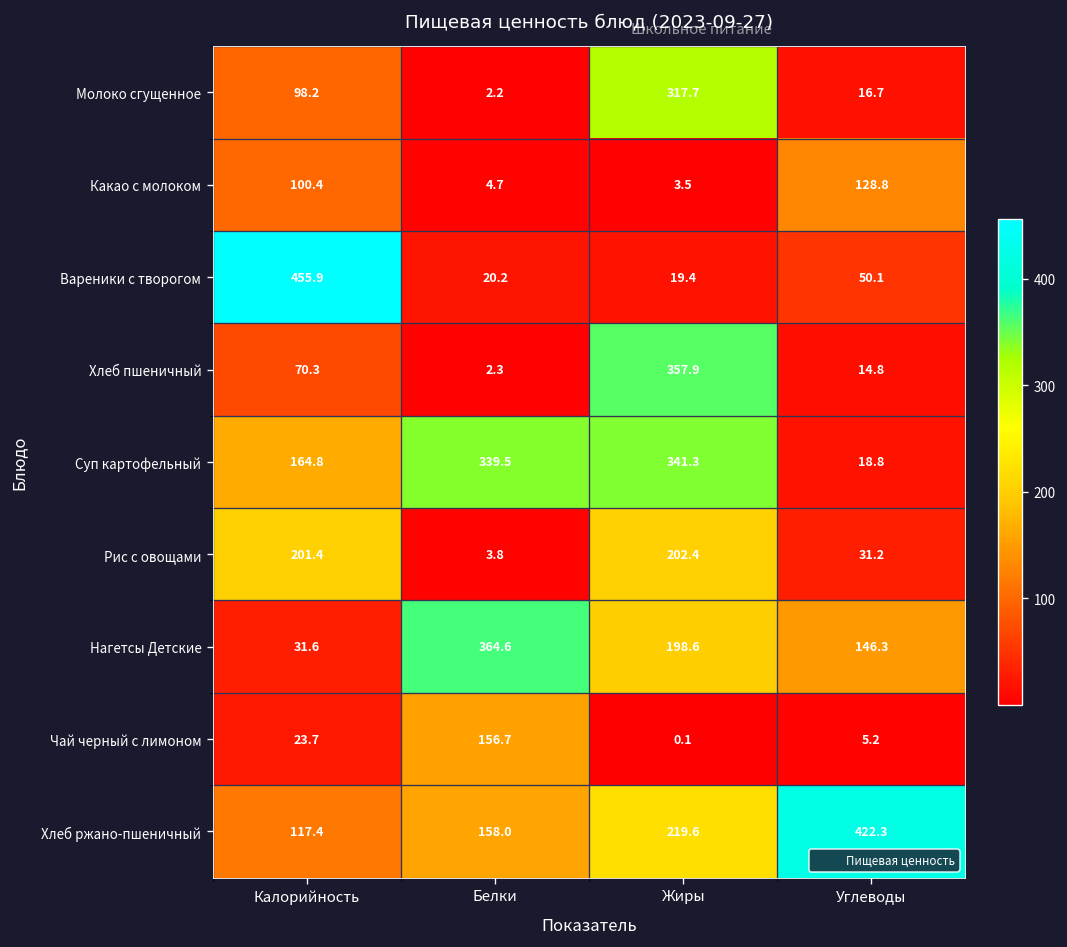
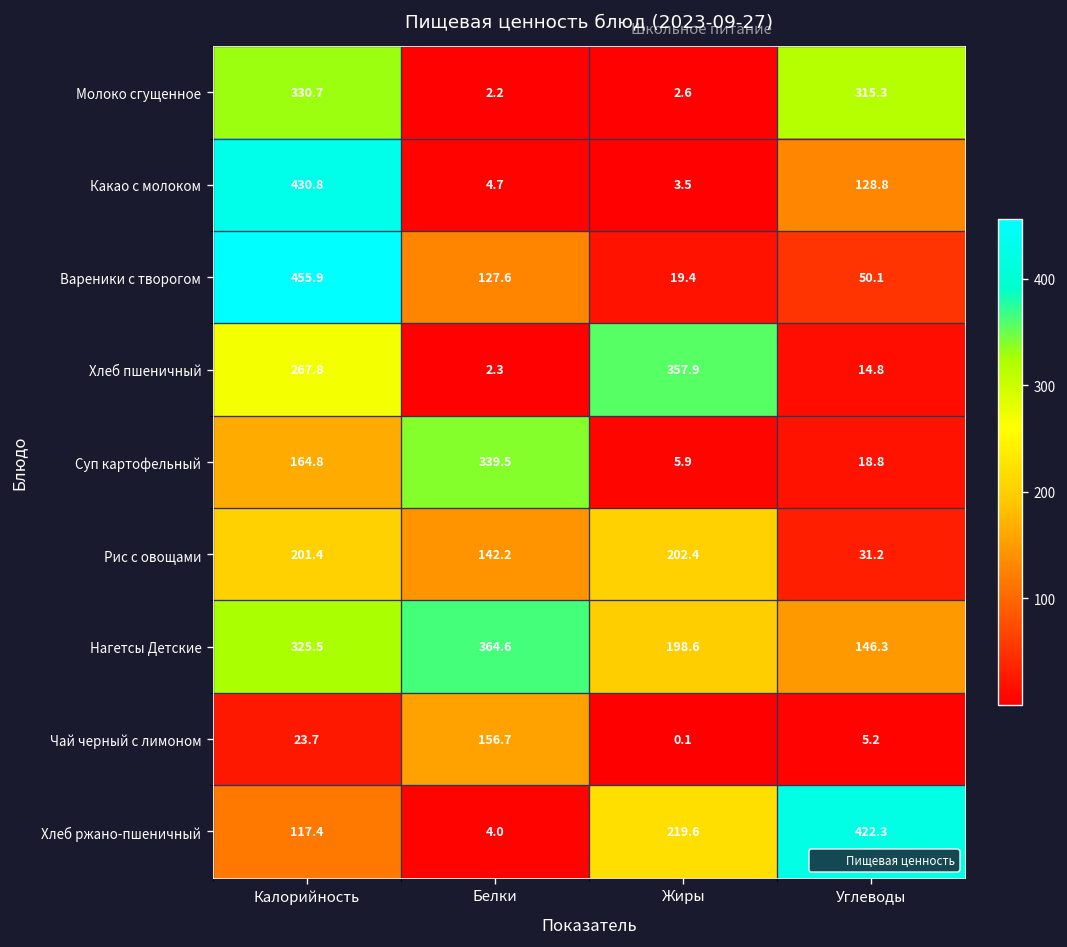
  {
    "Молоко сгущенное": {
-     "Калорийность": 98.2,
+     "Калорийность": 330.7,
      "Белки": 2.2,
-     "Жиры": 317.7,
-     "Углеводы": 16.7
+     "Жиры": 2.6,
+     "Углеводы": 315.3
    },
    "Какао с молоком": {
-     "Калорийность": 100.4,
+     "Калорийность": 430.8,
      "Белки": 4.7,
      "Жиры": 3.5,
      "Углеводы": 128.8
    },
    "Вареники с творогом": {
      "Калорийность": 455.9,
-     "Белки": 20.2,
+     "Белки": 127.6,
      "Жиры": 19.4,
      "Углеводы": 50.1
    },
    "Хлеб пшеничный": {
-     "Калорийность": 70.3,
+     "Калорийность": 267.8,
      "Белки": 2.3,
      "Жиры": 357.9,
      "Углеводы": 14.8
    },
    "Суп картофельный": {
      "Калорийность": 164.8,
      "Белки": 339.5,
-     "Жиры": 341.3,
+     "Жиры": 5.9,
      "Углеводы": 18.8
    },
    "Рис с овощами": {
      "Калорийность": 201.4,
-     "Белки": 3.8,
+     "Белки": 142.2,
      "Жиры": 202.4,
      "Углеводы": 31.2
    },
    "Нагетсы Детские": {
-     "Калорийность": 31.6,
+     "Калорийность": 325.5,
      "Белки": 364.6,
      "Жиры": 198.6,
      "Углеводы": 146.3
    },
    "Чай черный с лимоном": {
      "Калорийность": 23.7,
      "Белки": 156.7,
      "Жиры": 0.1,
      "Углеводы": 5.2
    },
    "Хлеб ржано-пшеничный": {
      "Калорийность": 117.4,
-     "Белки": 158.0,
+     "Белки": 4.0,
      "Жиры": 219.6,
      "Углеводы": 422.3
    }
  }
